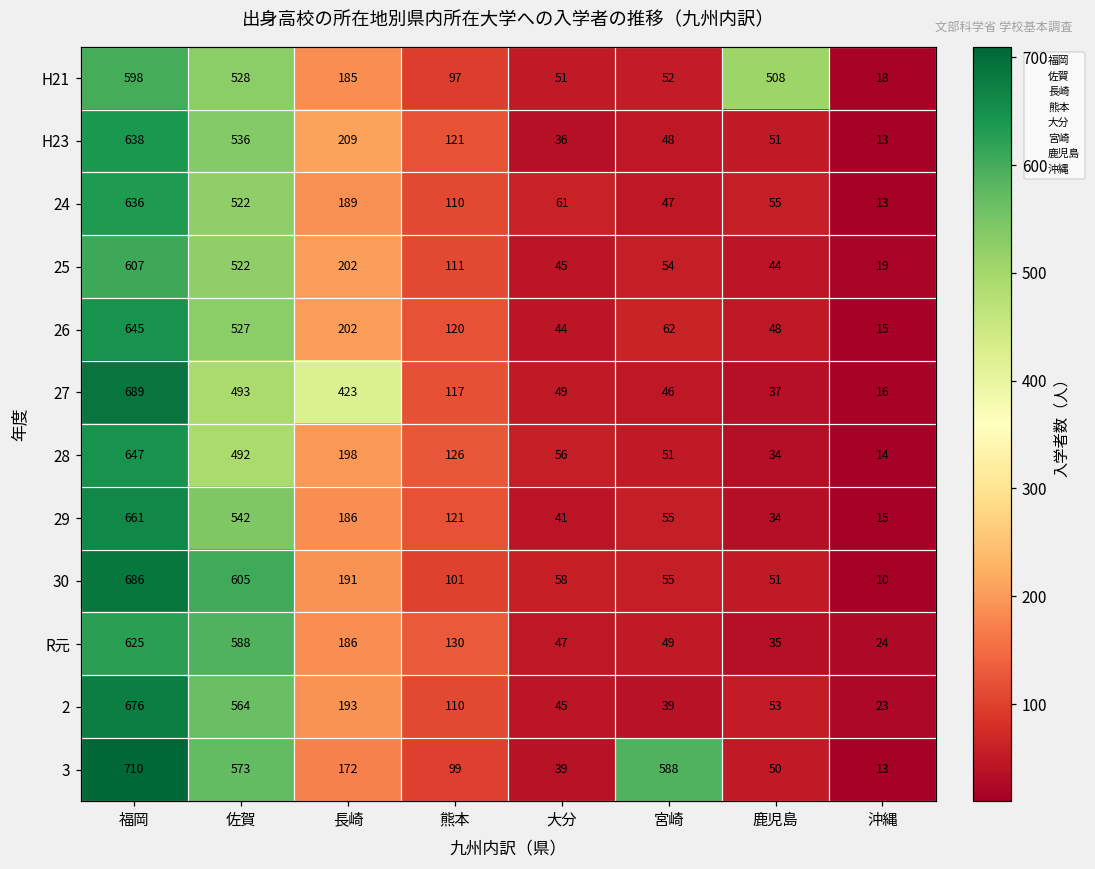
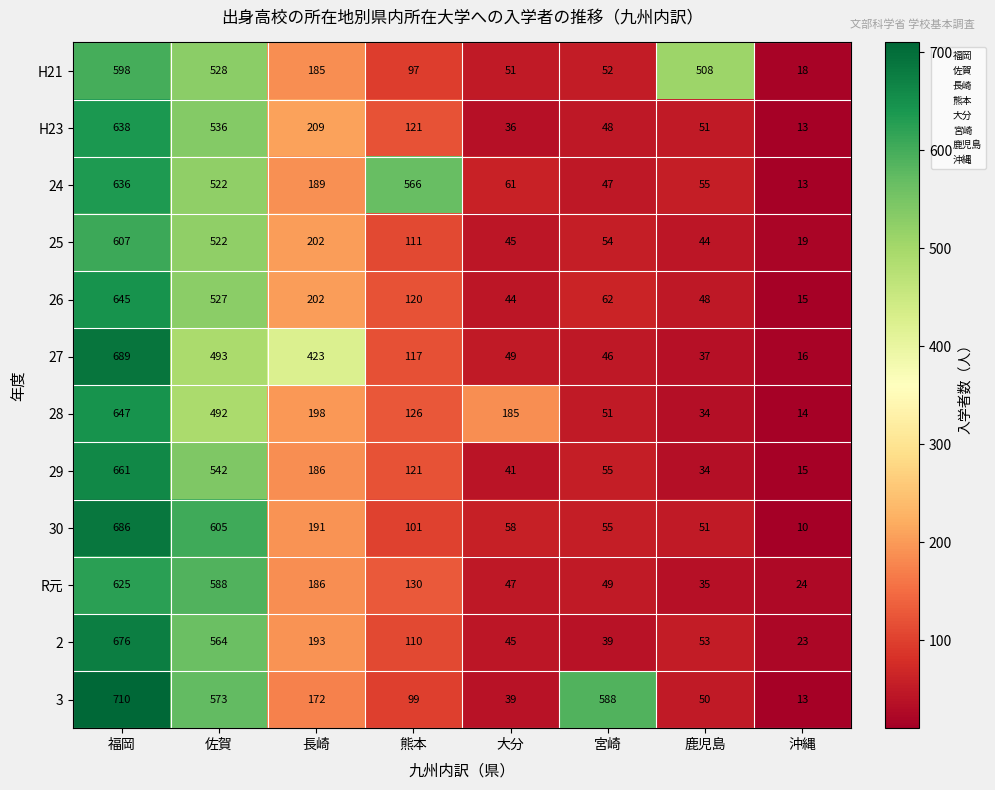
  {
    "H21": {
      "福岡": 598,
      "佐賀": 528,
      "長崎": 185,
      "熊本": 97,
      "大分": 51,
      "宮崎": 52,
      "鹿児島": 508,
      "沖縄": 18
    },
    "H23": {
      "福岡": 638,
      "佐賀": 536,
      "長崎": 209,
      "熊本": 121,
      "大分": 36,
      "宮崎": 48,
      "鹿児島": 51,
      "沖縄": 13
    },
    "24": {
      "福岡": 636,
      "佐賀": 522,
      "長崎": 189,
-     "熊本": 110,
+     "熊本": 566,
      "大分": 61,
      "宮崎": 47,
      "鹿児島": 55,
      "沖縄": 13
    },
    "25": {
      "福岡": 607,
      "佐賀": 522,
      "長崎": 202,
      "熊本": 111,
      "大分": 45,
      "宮崎": 54,
      "鹿児島": 44,
      "沖縄": 19
    },
    "26": {
      "福岡": 645,
      "佐賀": 527,
      "長崎": 202,
      "熊本": 120,
      "大分": 44,
      "宮崎": 62,
      "鹿児島": 48,
      "沖縄": 15
    },
    "27": {
      "福岡": 689,
      "佐賀": 493,
      "長崎": 423,
      "熊本": 117,
      "大分": 49,
      "宮崎": 46,
      "鹿児島": 37,
      "沖縄": 16
    },
    "28": {
      "福岡": 647,
      "佐賀": 492,
      "長崎": 198,
      "熊本": 126,
-     "大分": 56,
+     "大分": 185,
      "宮崎": 51,
      "鹿児島": 34,
      "沖縄": 14
    },
    "29": {
      "福岡": 661,
      "佐賀": 542,
      "長崎": 186,
      "熊本": 121,
      "大分": 41,
      "宮崎": 55,
      "鹿児島": 34,
      "沖縄": 15
    },
    "30": {
      "福岡": 686,
      "佐賀": 605,
      "長崎": 191,
      "熊本": 101,
      "大分": 58,
      "宮崎": 55,
      "鹿児島": 51,
      "沖縄": 10
    },
    "R元": {
      "福岡": 625,
      "佐賀": 588,
      "長崎": 186,
      "熊本": 130,
      "大分": 47,
      "宮崎": 49,
      "鹿児島": 35,
      "沖縄": 24
    },
    "2": {
      "福岡": 676,
      "佐賀": 564,
      "長崎": 193,
      "熊本": 110,
      "大分": 45,
      "宮崎": 39,
      "鹿児島": 53,
      "沖縄": 23
    },
    "3": {
      "福岡": 710,
      "佐賀": 573,
      "長崎": 172,
      "熊本": 99,
      "大分": 39,
      "宮崎": 588,
      "鹿児島": 50,
      "沖縄": 13
    }
  }
